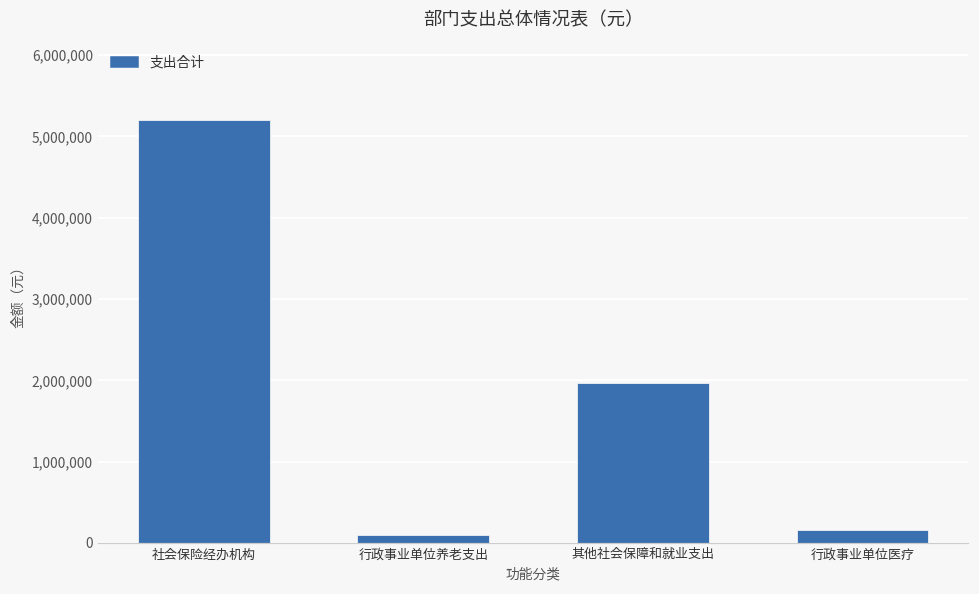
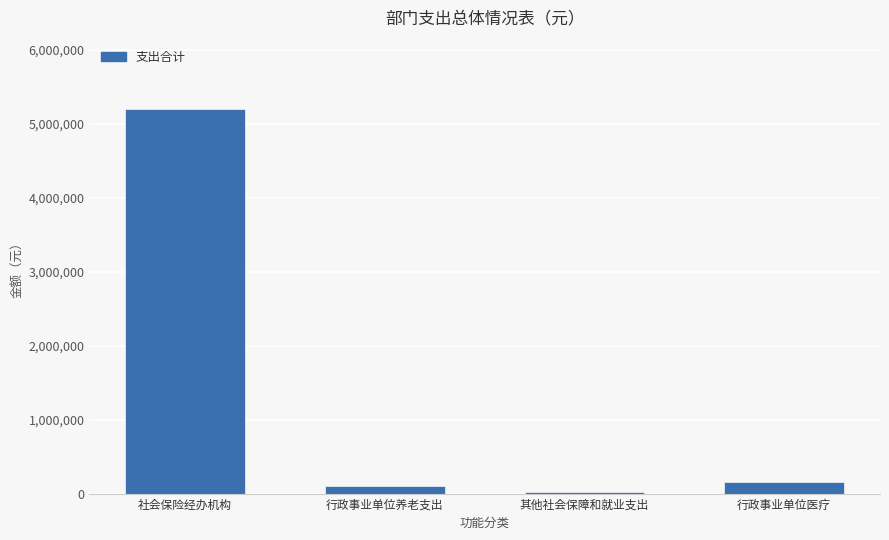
  {
    "社会保险经办机构": "5,200,000",
    "行政事业单位养老支出": "100,000",
-   "其他社会保障和就业支出": "2,000,000",
+   "其他社会保障和就业支出": "0",
    "行政事业单位医疗": "200,000"
  }
